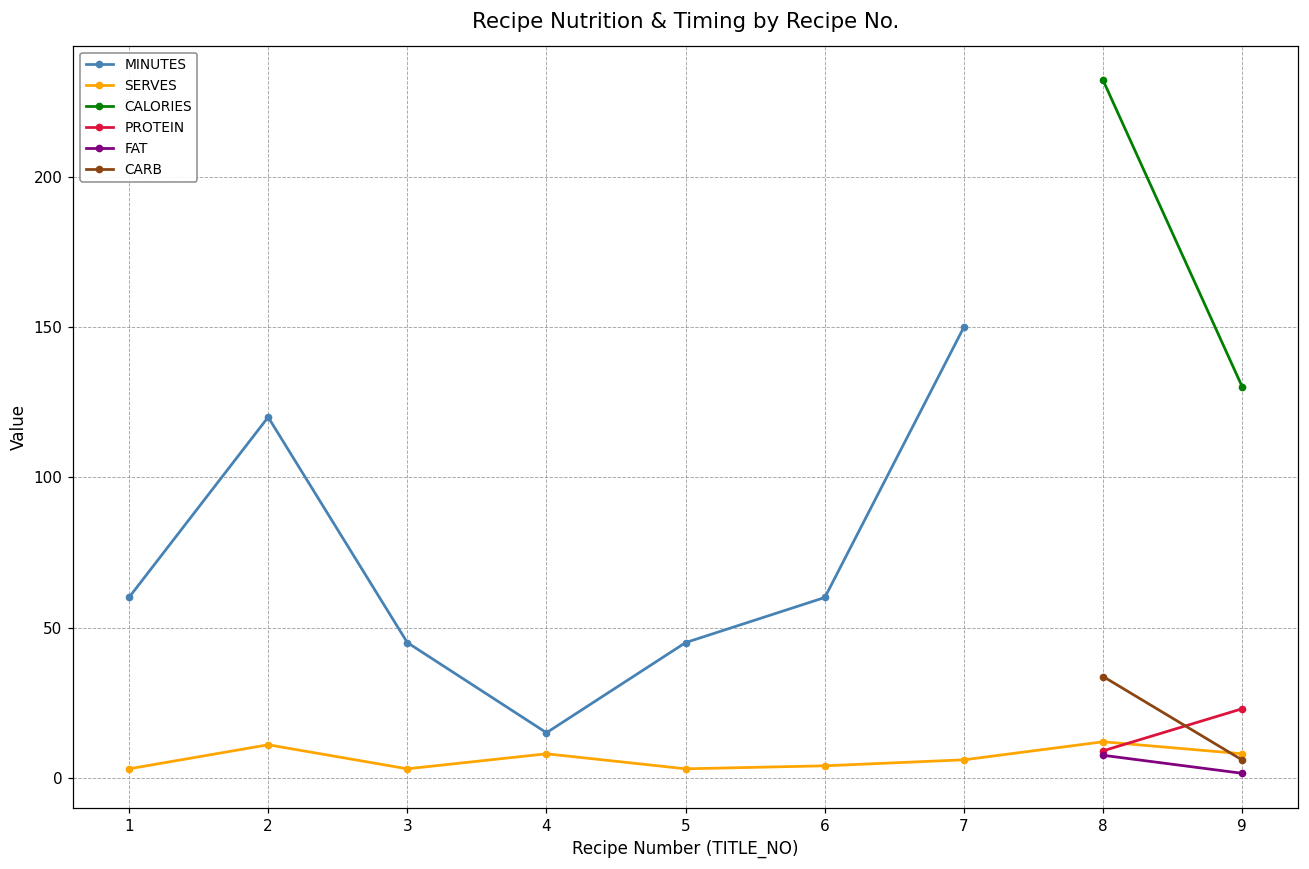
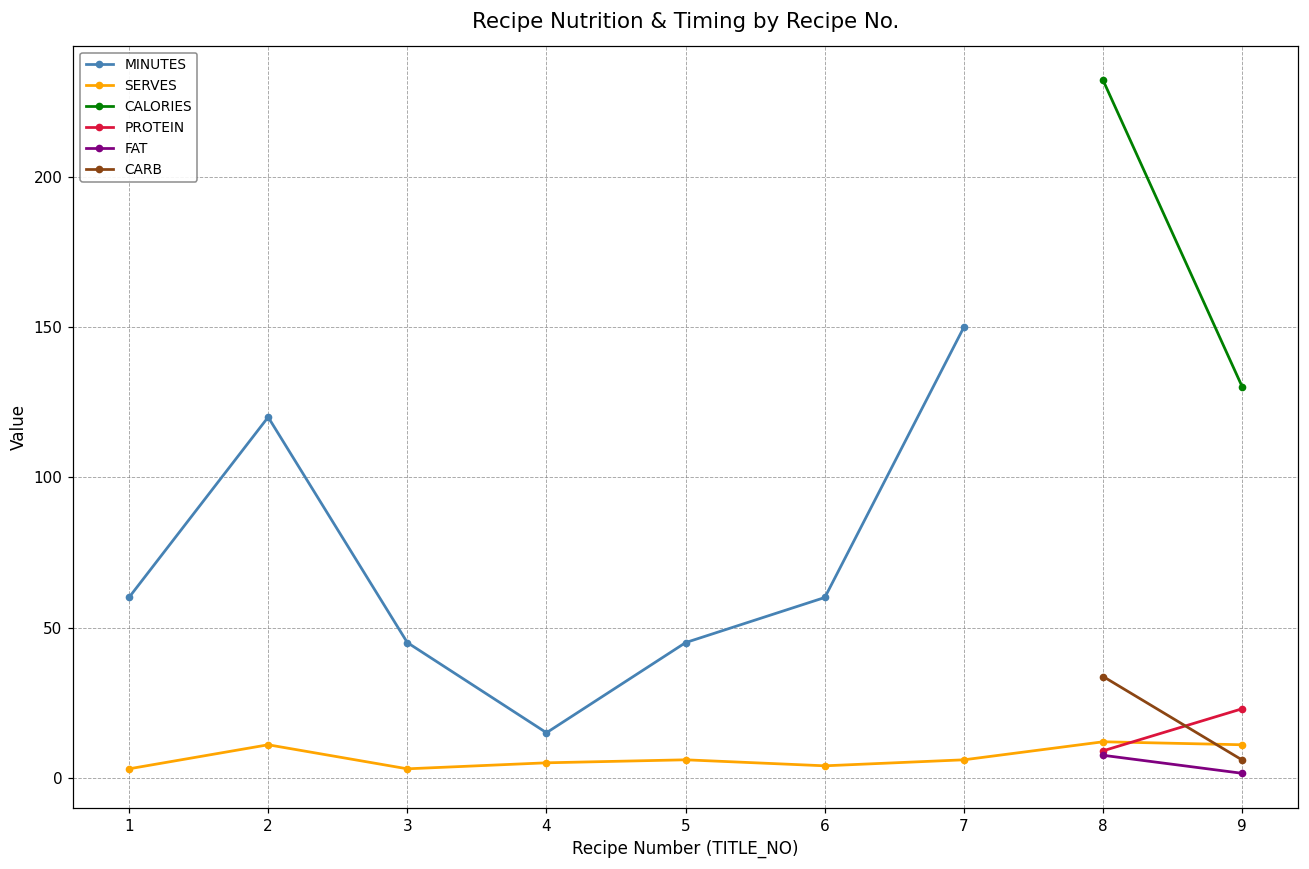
  {
    "MINUTES": {
      "1": 60,
      "2": 120,
      "3": 45,
      "4": 15,
      "5": 45,
      "6": 60,
      "7": 150
    },
    "SERVES": {
      "1": 3,
      "2": 11,
      "3": 3,
-     "4": 8,
-     "5": 3,
+     "4": 5,
+     "5": 6,
      "6": 4,
      "7": 6,
      "8": 12,
-     "9": 8
+     "9": 11
    },
    "CALORIES": {
      "8": 232,
      "9": 130
    },
    "PROTEIN": {
      "8": 9,
      "9": 23
    },
    "FAT": {
      "8": 8,
      "9": 2
    },
    "CARB": {
      "8": 34,
      "9": 6
    }
  }
